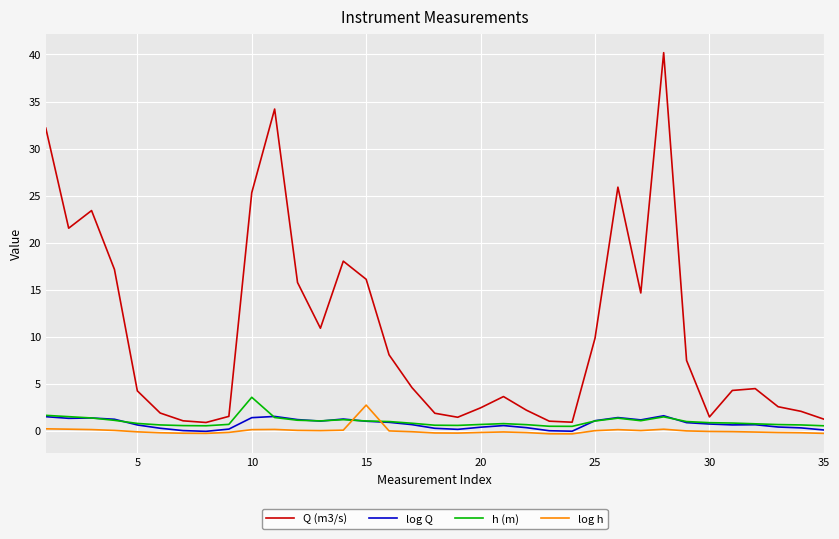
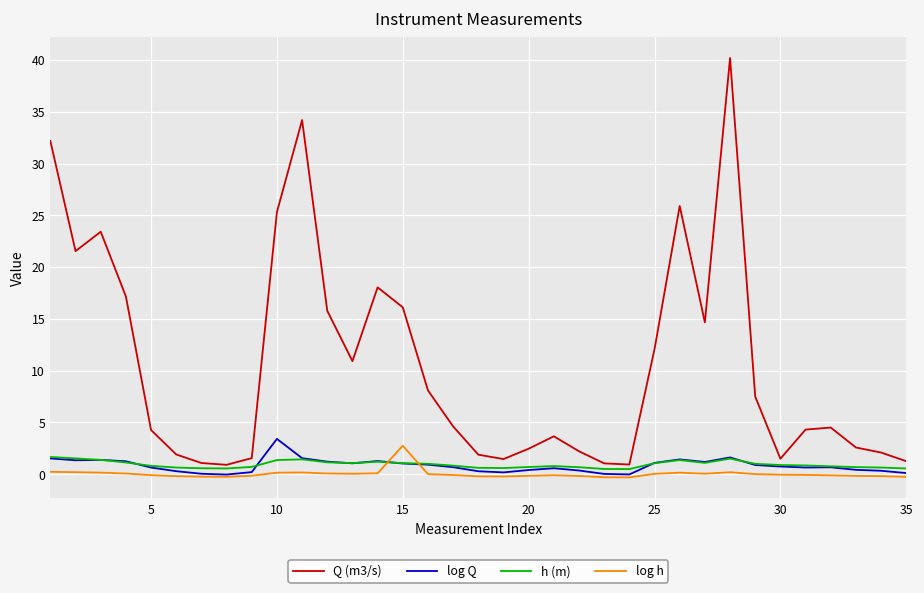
  {
    "Q (m3/s)": {
      "5": 4,
      "10": 25,
      "15": 16,
      "20": 2,
-     "25": 10,
+     "25": 12,
      "30": 1,
      "35": 1
    },
    "log Q": {
-     "10": 1,
+     "10": 3,
      "20": 0,
      "35": 0
    },
    "h (m)": {
-     "10": 4,
+     "10": 1,
      "20": 1,
      "35": 1
    },
    "log h": {
      "5": 0,
      "10": 0,
      "15": 3,
      "20": 0,
      "25": 0,
      "30": 0,
      "35": 0
    }
  }
